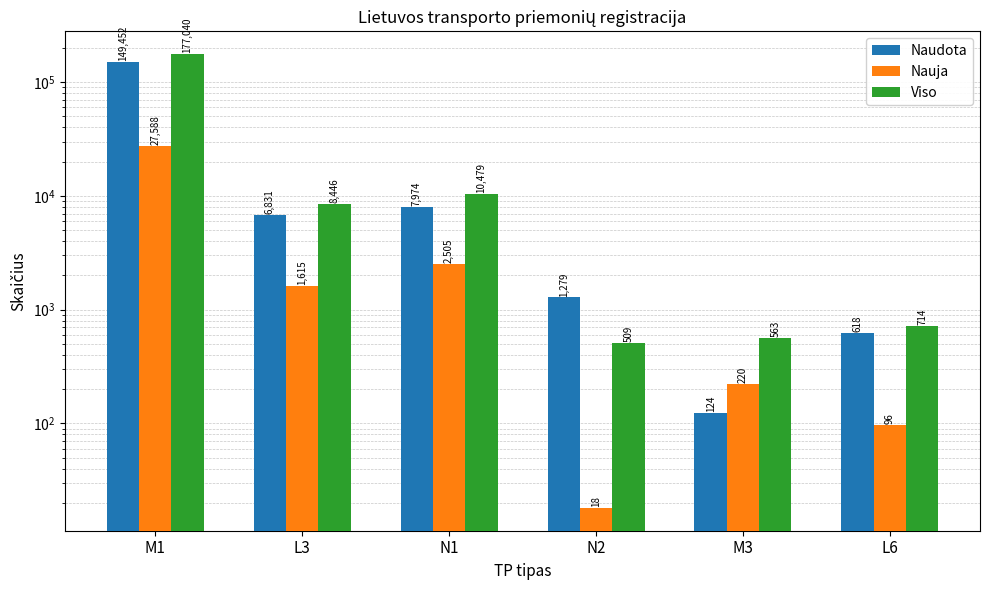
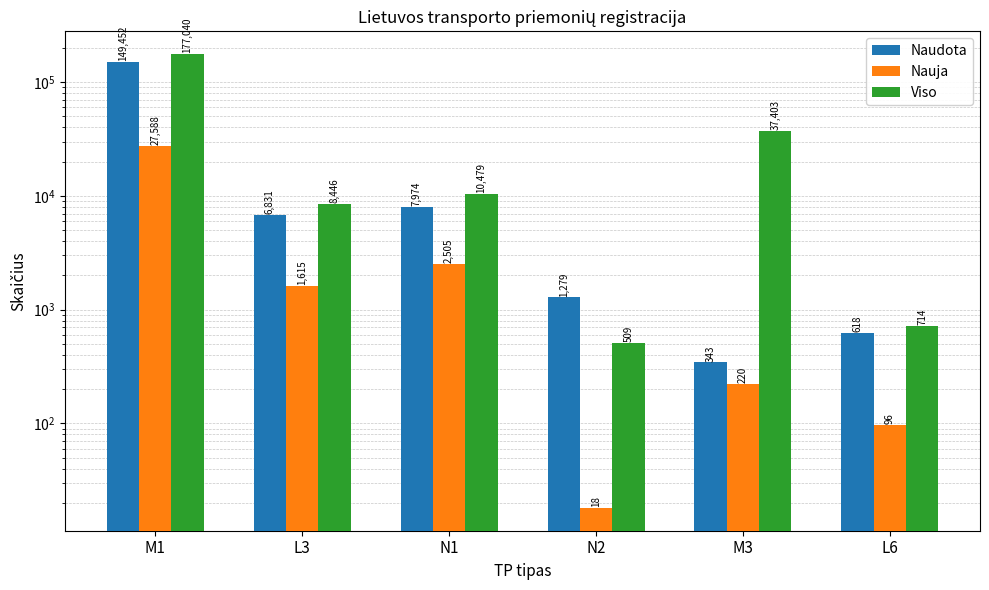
  {
    "Naudota": {
      "M1": "149,452",
      "L3": "6,831",
      "N1": "7,974",
      "N2": "1,279",
-     "M3": "124",
+     "M3": "343",
      "L6": "618"
    },
    "Nauja": {
      "M1": "27,588",
      "L3": "1,615",
      "N1": "2,505",
      "N2": "18",
      "M3": "220",
      "L6": "96"
    },
    "Viso": {
      "M1": "177,040",
      "L3": "8,446",
      "N1": "10,479",
      "N2": "509",
-     "M3": "563",
+     "M3": "37,403",
      "L6": "714"
    }
  }
